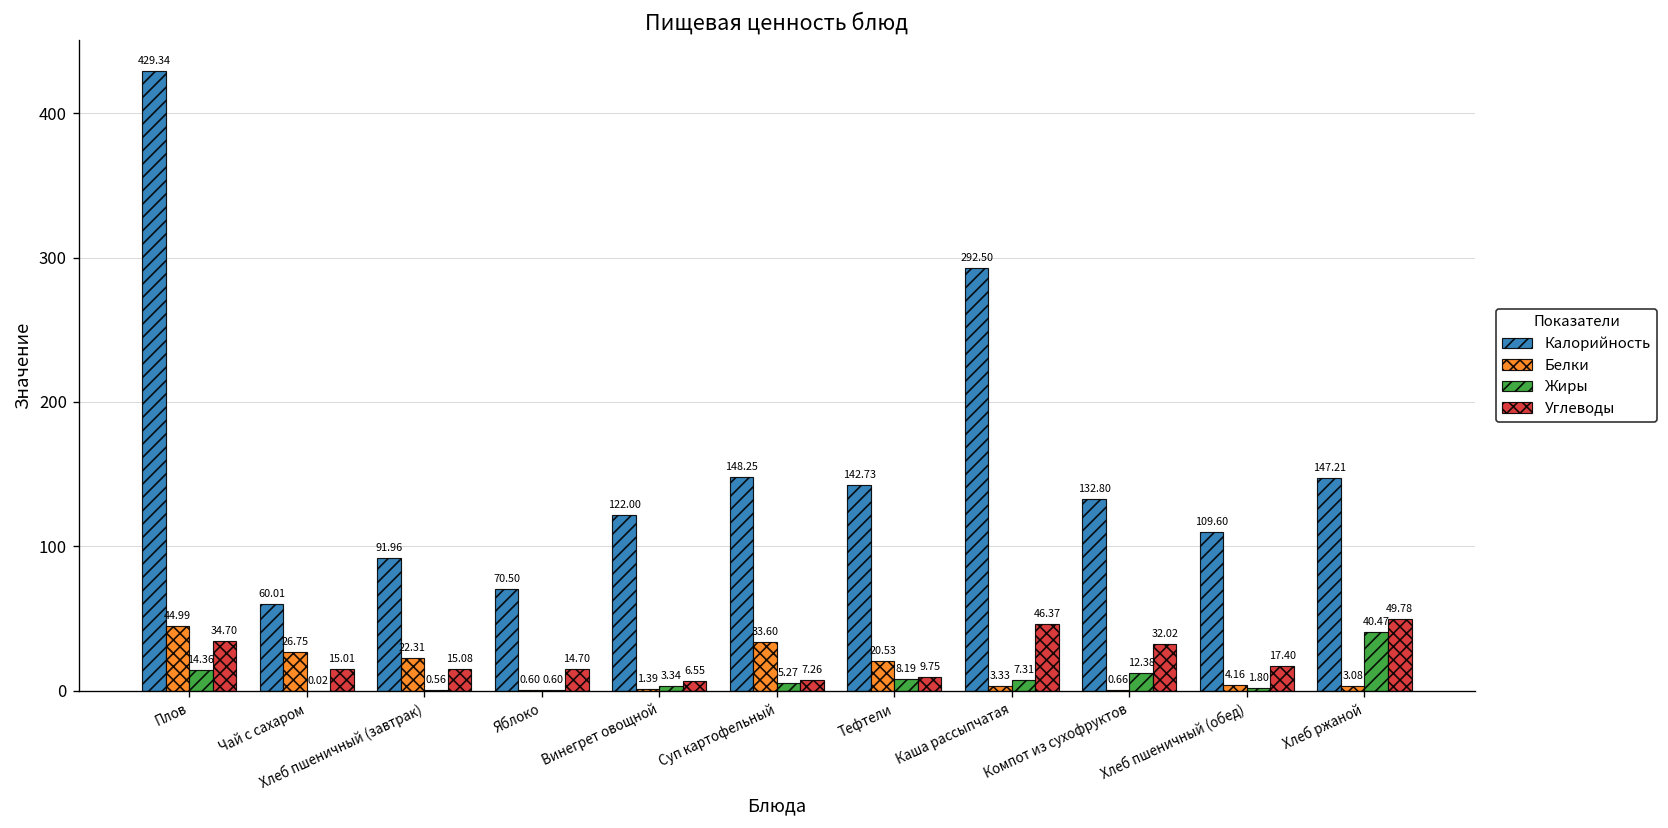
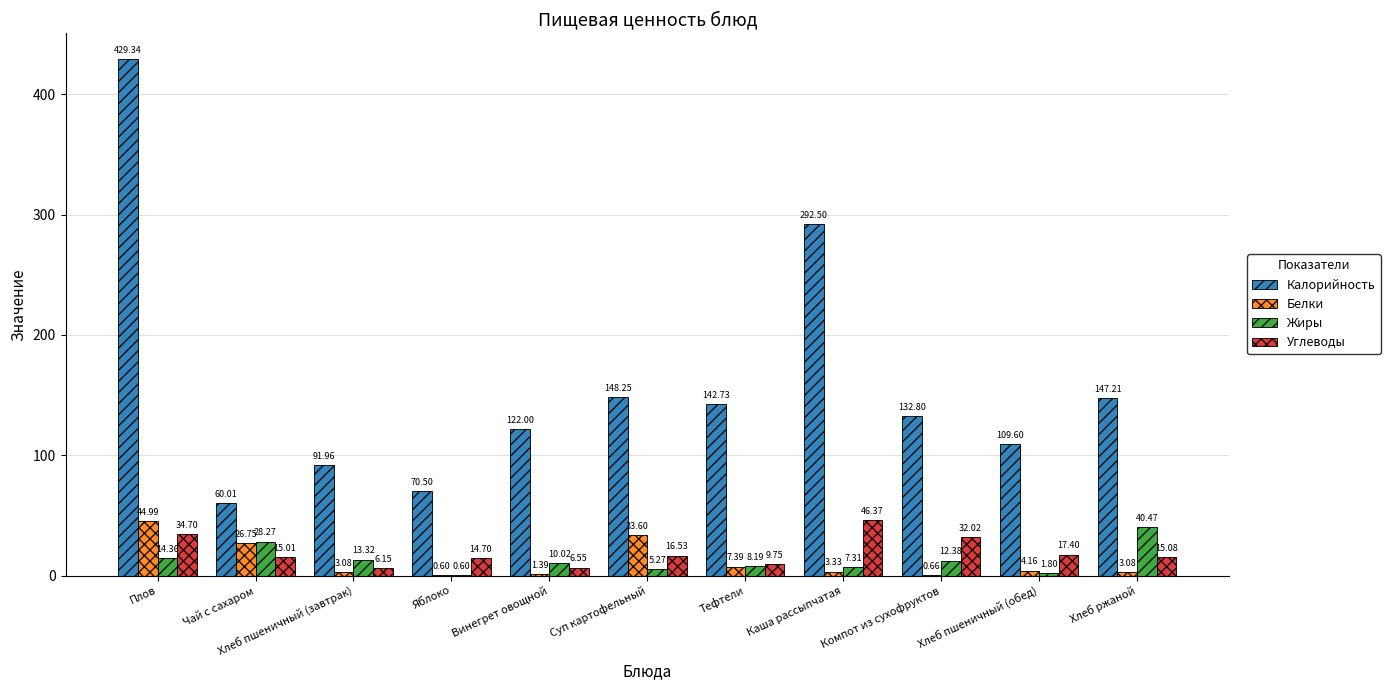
  {
    "Калорийность": {
      "Плов": 429.34,
      "Чай с сахаром": 60.01,
      "Хлеб пшеничный (завтрак)": 91.96,
      "Яблоко": 70.50,
      "Винегрет овощной": 122.00,
      "Суп картофельный": 148.25,
      "Тефтели": 142.73,
      "Каша рассыпчатая": 292.50,
      "Компот из сухофруктов": 132.80,
      "Хлеб пшеничный (обед)": 109.60,
      "Хлеб ржаной": 147.21
    },
    "Белки": {
      "Плов": 44.99,
      "Чай с сахаром": 26.75,
-     "Хлеб пшеничный (завтрак)": 22.31,
+     "Хлеб пшеничный (завтрак)": 3.08,
      "Яблоко": 0.60,
      "Винегрет овощной": 1.39,
      "Суп картофельный": 33.60,
-     "Тефтели": 20.53,
+     "Тефтели": 7.39,
      "Каша рассыпчатая": 3.33,
      "Компот из сухофруктов": 0.66,
      "Хлеб пшеничный (обед)": 4.16,
      "Хлеб ржаной": 3.08
    },
    "Жиры": {
      "Плов": 14.36,
-     "Чай с сахаром": 0.02,
-     "Хлеб пшеничный (завтрак)": 0.56,
+     "Чай с сахаром": 28.27,
+     "Хлеб пшеничный (завтрак)": 13.32,
      "Яблоко": 0.60,
-     "Винегрет овощной": 3.34,
+     "Винегрет овощной": 10.02,
      "Суп картофельный": 5.27,
      "Тефтели": 8.19,
      "Каша рассыпчатая": 7.31,
      "Компот из сухофруктов": 12.38,
      "Хлеб пшеничный (обед)": 1.80,
      "Хлеб ржаной": 40.47
    },
    "Углеводы": {
      "Плов": 34.70,
      "Чай с сахаром": 15.01,
-     "Хлеб пшеничный (завтрак)": 15.08,
+     "Хлеб пшеничный (завтрак)": 6.15,
      "Яблоко": 14.70,
      "Винегрет овощной": 6.55,
-     "Суп картофельный": 7.26,
+     "Суп картофельный": 16.53,
      "Тефтели": 9.75,
      "Каша рассыпчатая": 46.37,
      "Компот из сухофруктов": 32.02,
      "Хлеб пшеничный (обед)": 17.40,
-     "Хлеб ржаной": 49.78
+     "Хлеб ржаной": 15.08
    }
  }
